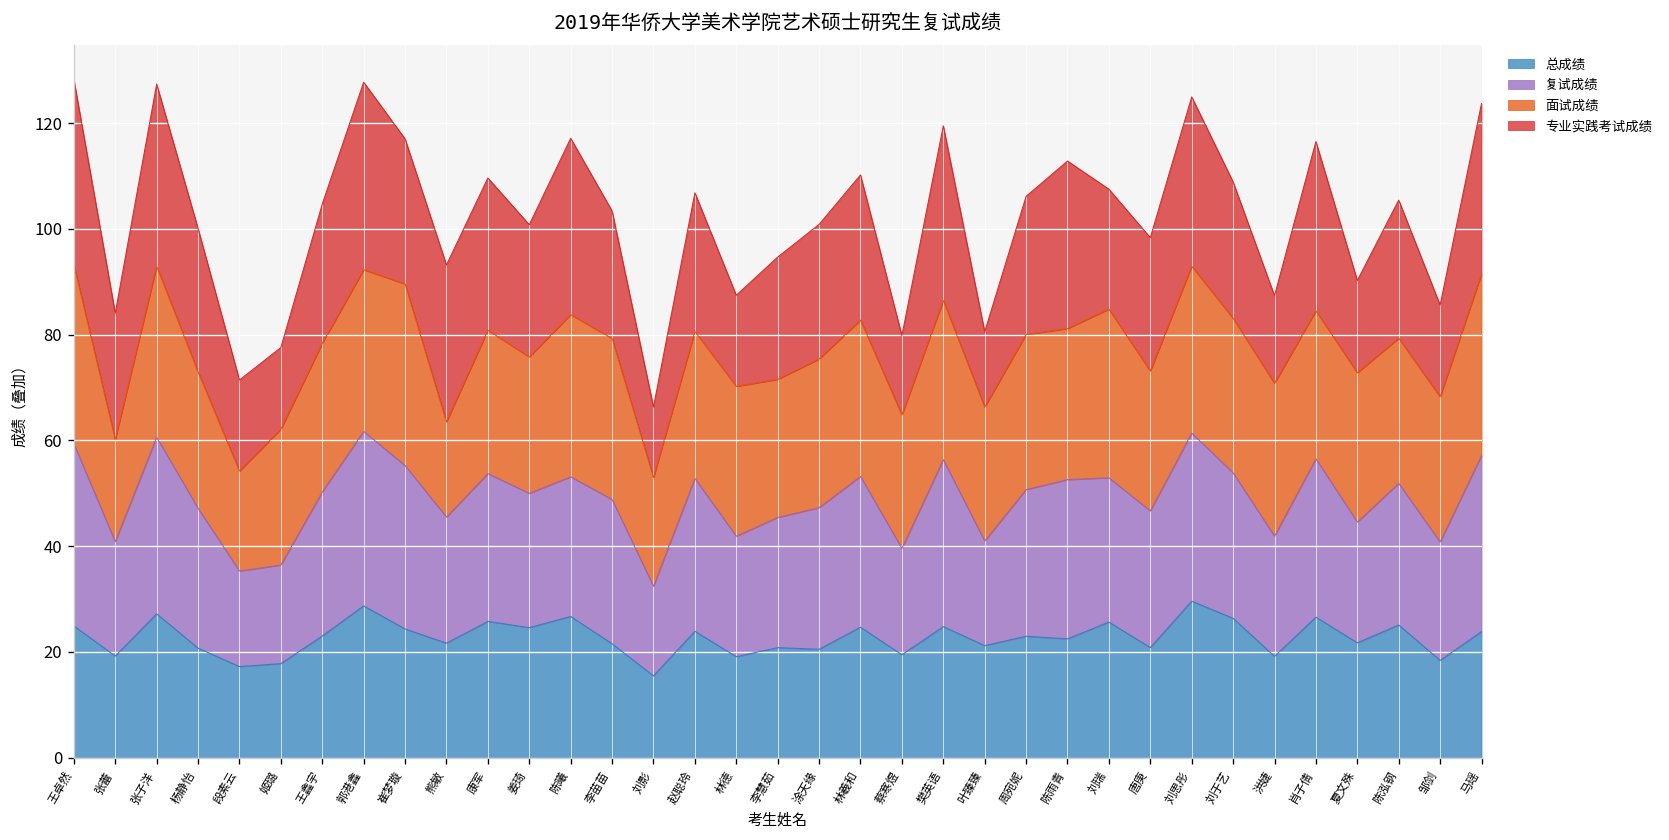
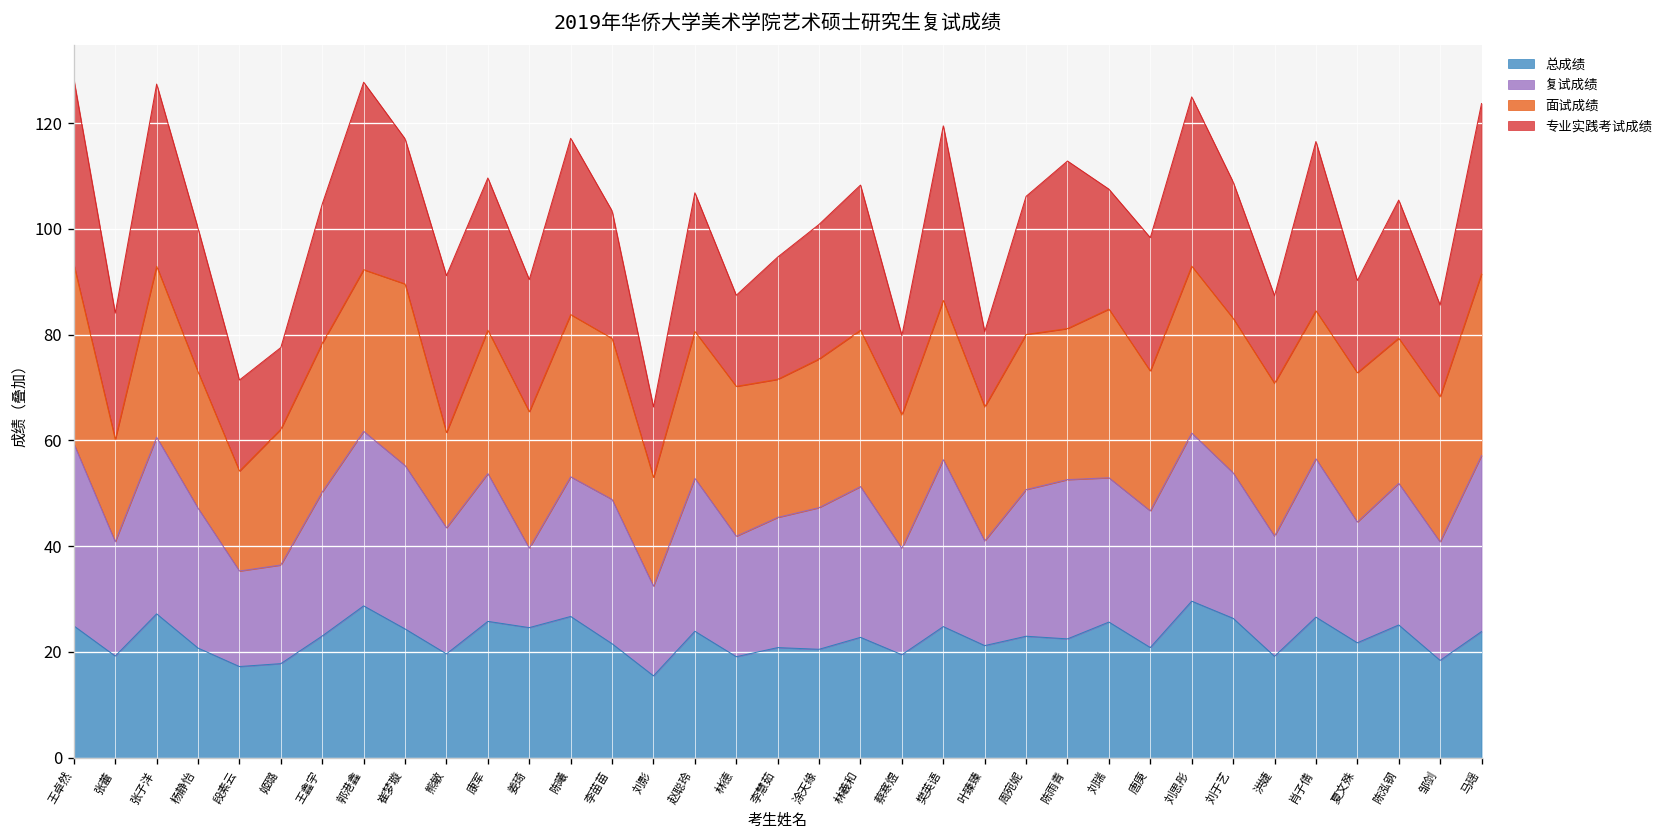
  {
    "总成绩": {
      "王卓然": 25,
      "张蕾": 19,
      "张子洋": 27,
      "杨静怡": 21,
      "段素云": 17,
      "姬璐": 18,
      "王鑫宇": 23,
      "郭港鑫": 29,
      "崔梦璇": 24,
-     "熊敏": 22,
+     "熊敏": 20,
      "康军": 26,
      "姜琦": 25,
      "陈曦": 27,
      "李苗苗": 22,
      "刘影": 15,
      "赵聪玲": 24,
      "林德": 19,
      "李慧茹": 21,
      "涂天缘": 20,
-     "林羲和": 25,
+     "林羲和": 23,
      "蔡寒煜": 19,
      "樊英语": 25,
      "叶臻臻": 21,
      "周宛妮": 23,
      "陈雨青": 22,
      "刘瑞": 26,
      "唐庚": 21,
      "刘思彤": 30,
      "刘于艺": 26,
      "洪婕": 19,
      "肖子倩": 27,
      "夏文殊": 22,
      "陈泓钢": 25,
      "邹剑": 18,
      "马瑶": 24
    },
    "复试成绩": {
      "王卓然": 34,
      "张蕾": 22,
      "张子洋": 33,
      "杨静怡": 26,
      "段素云": 18,
      "姬璐": 19,
      "王鑫宇": 27,
      "郭港鑫": 33,
      "崔梦璇": 31,
      "熊敏": 24,
      "康军": 28,
-     "姜琦": 25,
+     "姜琦": 15,
      "陈曦": 26,
      "李苗苗": 27,
      "刘影": 17,
      "赵聪玲": 29,
      "林德": 23,
      "李慧茹": 25,
      "涂天缘": 27,
      "林羲和": 29,
      "蔡寒煜": 20,
      "樊英语": 32,
      "叶臻臻": 20,
      "周宛妮": 28,
      "陈雨青": 30,
      "刘瑞": 27,
      "唐庚": 26,
      "刘思彤": 32,
      "刘于艺": 28,
      "洪婕": 23,
      "肖子倩": 30,
      "夏文殊": 23,
      "陈泓钢": 27,
      "邹剑": 22,
      "马瑶": 33
    }
  }
